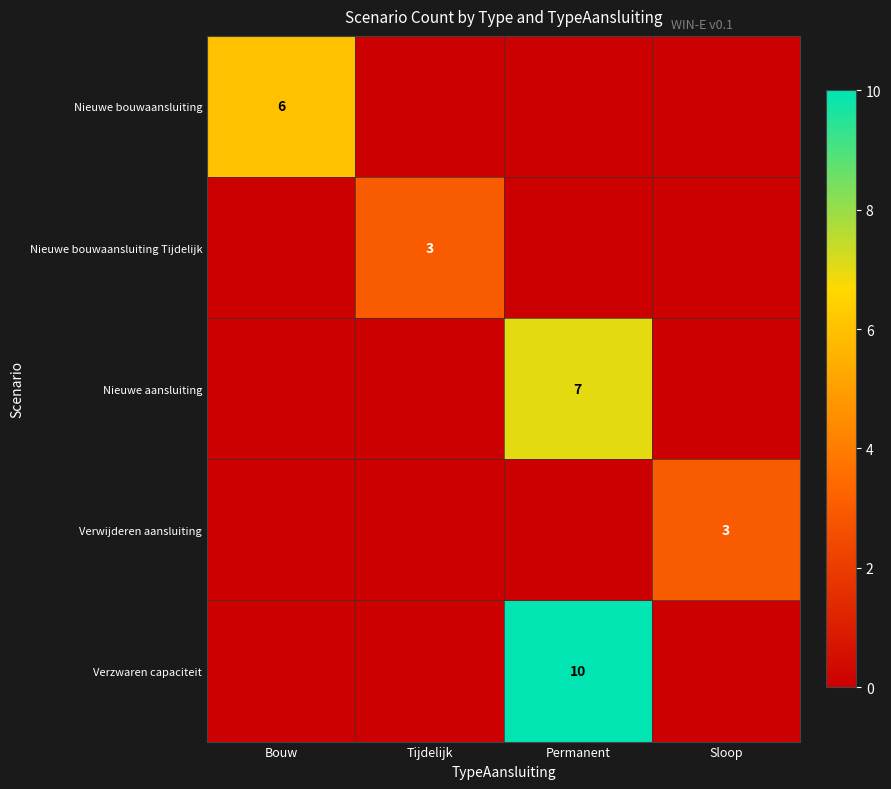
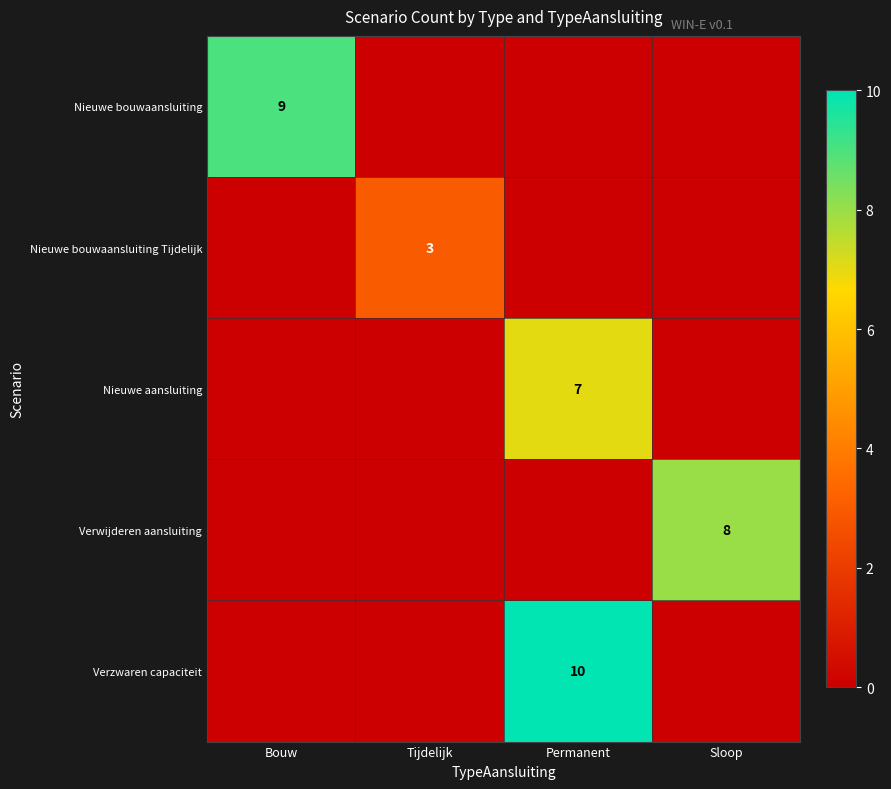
  {
    "Nieuwe bouwaansluiting": {
-     "Bouw": 6
+     "Bouw": 9
    },
    "Nieuwe bouwaansluiting Tijdelijk": {
      "Tijdelijk": 3
    },
    "Nieuwe aansluiting": {
      "Permanent": 7
    },
    "Verwijderen aansluiting": {
-     "Sloop": 3
+     "Sloop": 8
    },
    "Verzwaren capaciteit": {
      "Permanent": 10
    }
  }
